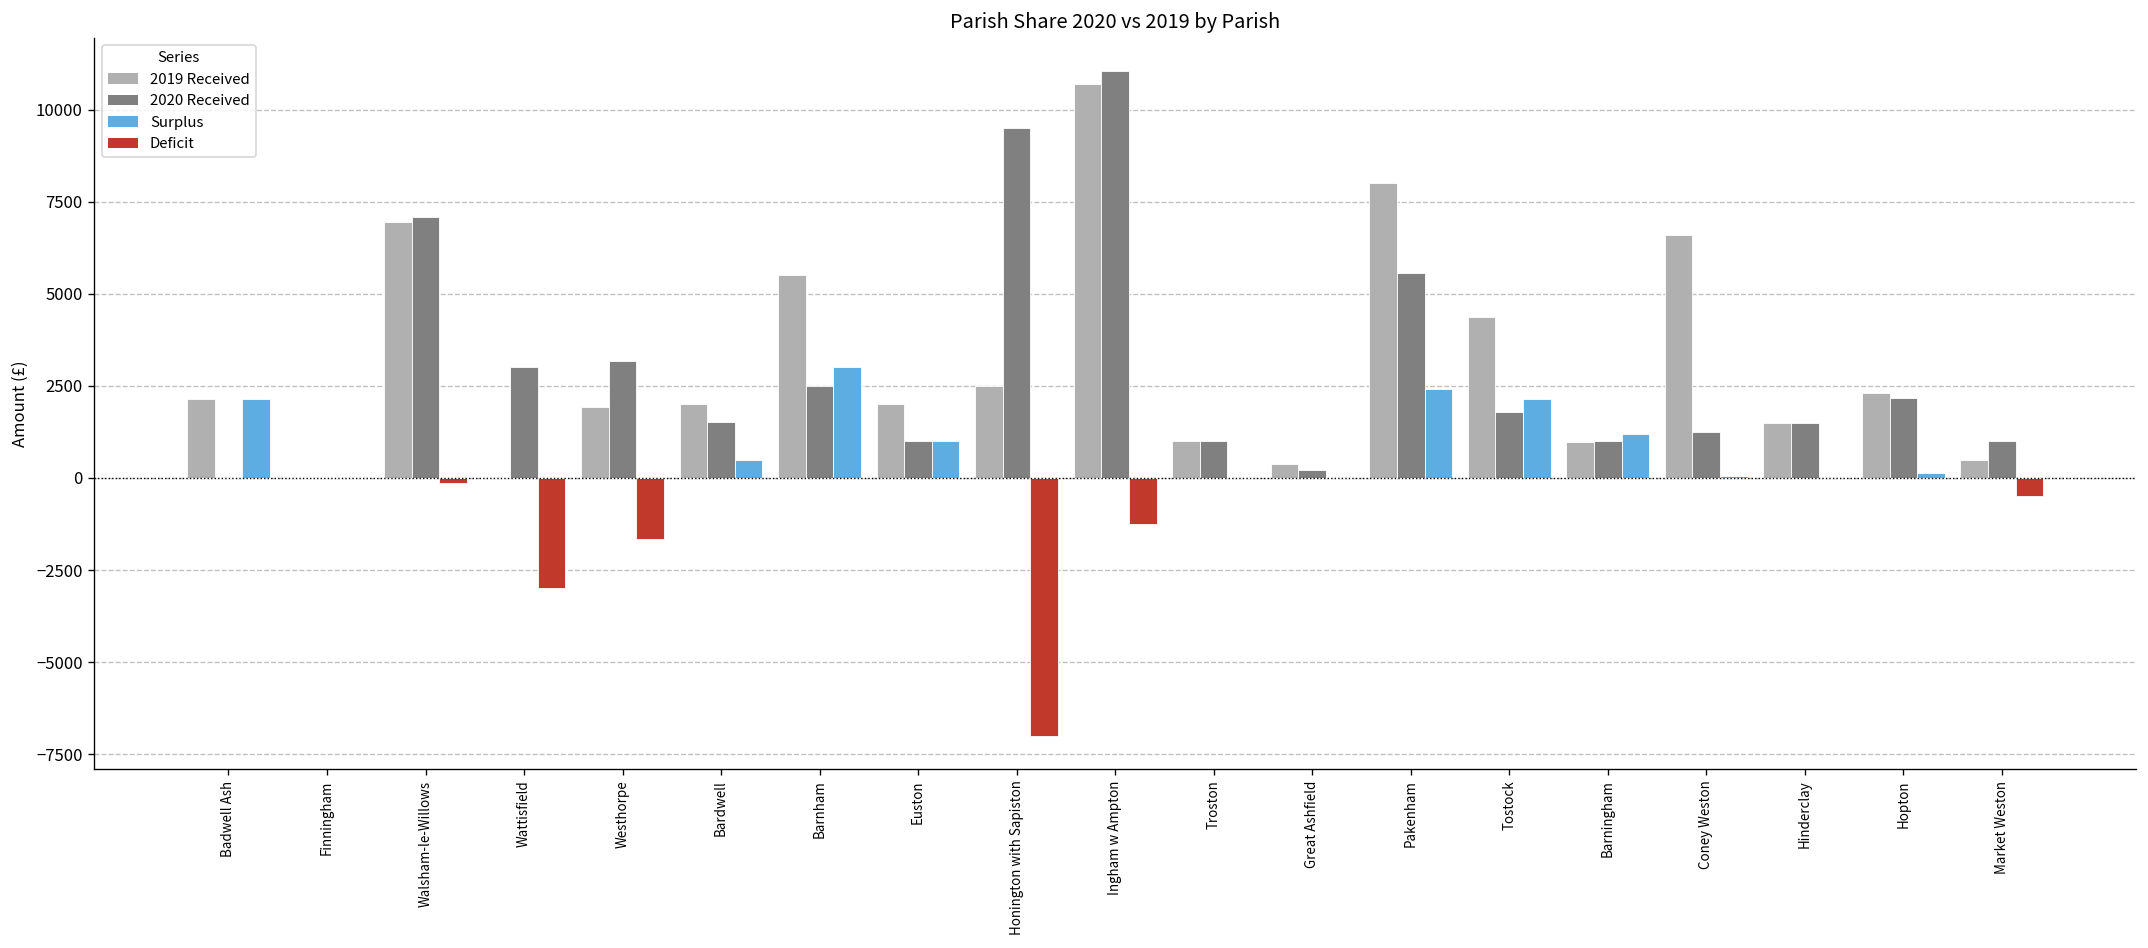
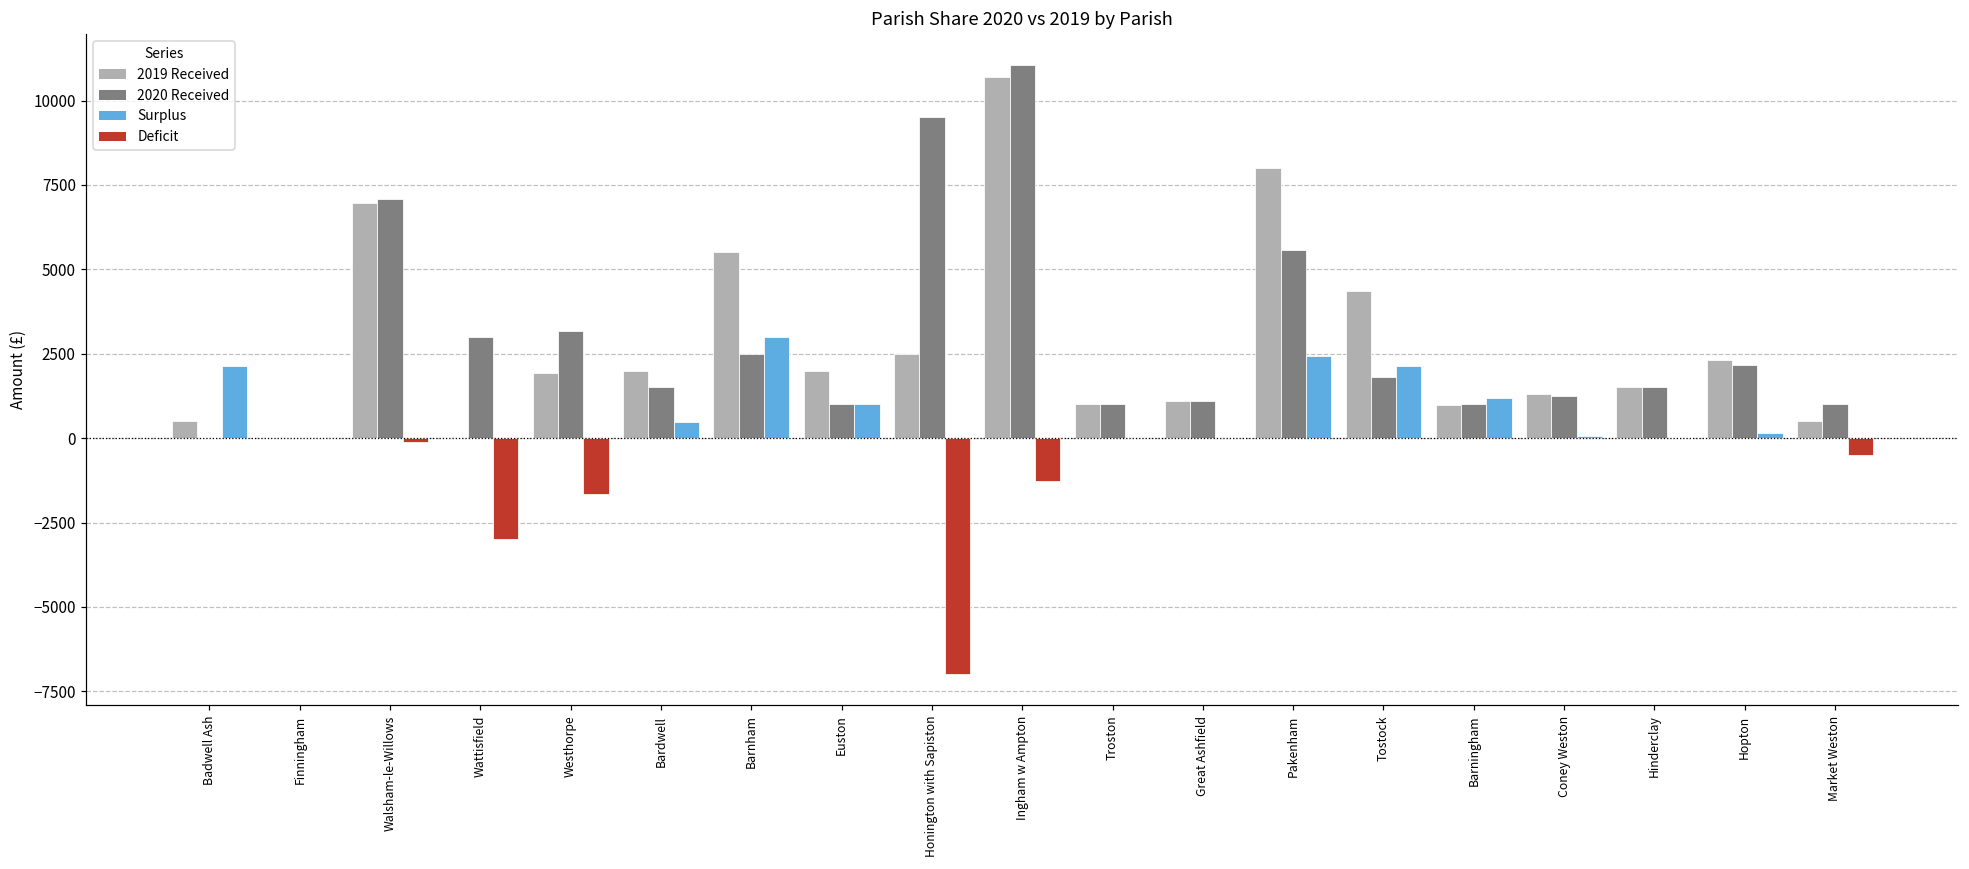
  {
    "2019 Received": {
-     "Badwell Ash": 2200,
+     "Badwell Ash": 500,
      "Finningham": 0,
      "Walsham-le-Willows": 7000,
      "Wattisfield": 0,
      "Westhorpe": 1900,
      "Bardwell": 2000,
      "Barnham": 5500,
      "Euston": 2000,
      "Honington with Sapiston": 2500,
      "Ingham w Ampton": 10700,
      "Troston": 1000,
-     "Great Ashfield": 400,
+     "Great Ashfield": 1100,
      "Pakenham": 8000,
      "Tostock": 4400,
      "Barningham": 1000,
-     "Coney Weston": 6600,
+     "Coney Weston": 1300,
      "Hinderclay": 1500,
      "Hopton": 2300,
      "Market Weston": 500
    },
    "2020 Received": {
      "Badwell Ash": 0,
      "Finningham": 0,
      "Walsham-le-Willows": 7100,
      "Wattisfield": 3000,
      "Westhorpe": 3200,
      "Bardwell": 1500,
      "Barnham": 2500,
      "Euston": 1000,
      "Honington with Sapiston": 9500,
      "Ingham w Ampton": 11100,
      "Troston": 1000,
-     "Great Ashfield": 200,
+     "Great Ashfield": 1100,
      "Pakenham": 5600,
      "Tostock": 1800,
      "Barningham": 1000,
      "Coney Weston": 1200,
      "Hinderclay": 1500,
      "Hopton": 2200,
      "Market Weston": 1000
    }
  }
